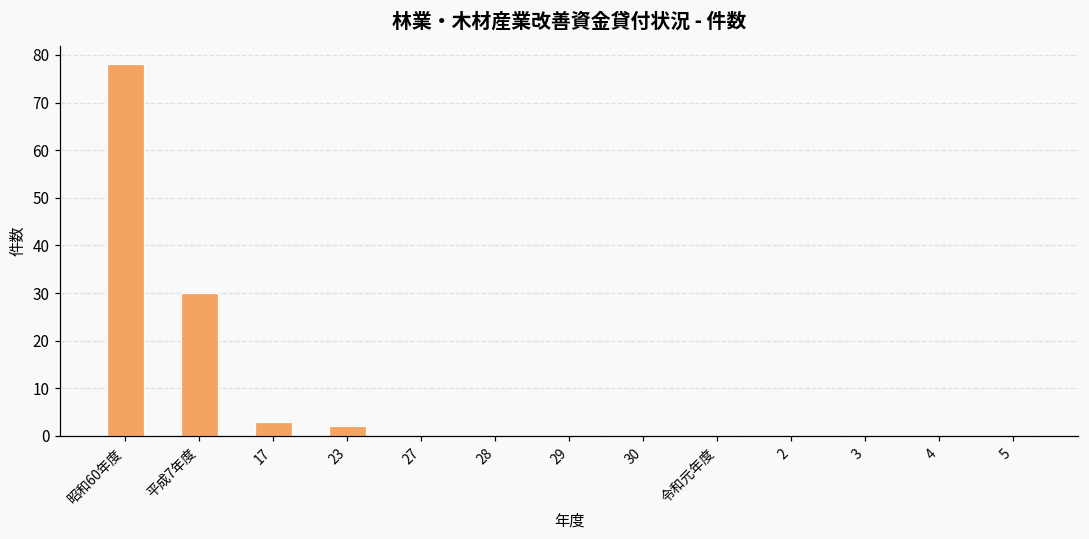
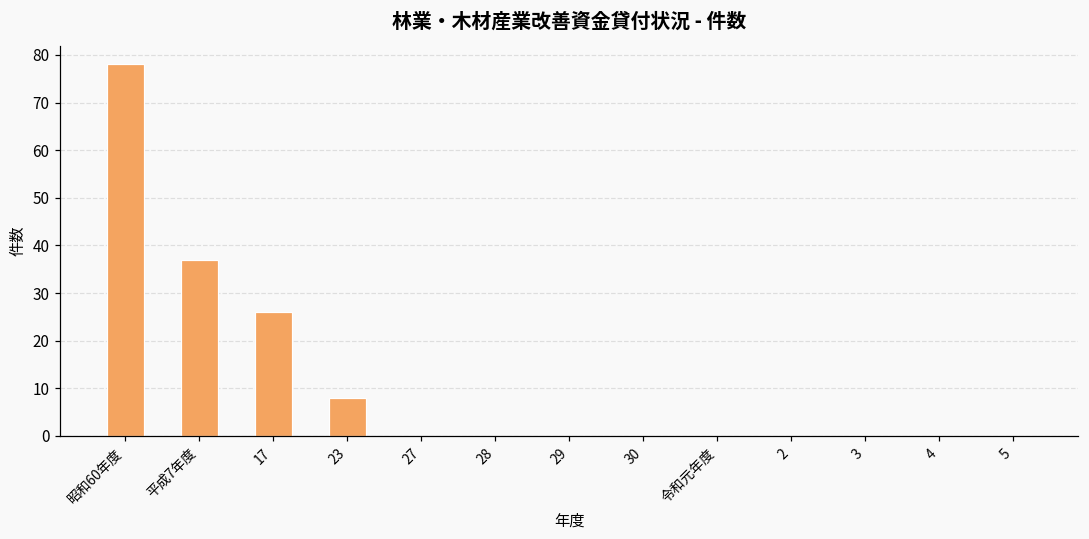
  {
    "昭和60年度": 78,
-   "平成7年度": 30,
-   "17": 3,
-   "23": 2,
+   "平成7年度": 37,
+   "17": 26,
+   "23": 8,
    "27": 0,
    "28": 0,
    "29": 0,
    "30": 0,
    "令和元年度": 0,
    "2": 0,
    "3": 0,
    "4": 0,
    "5": 0
  }
